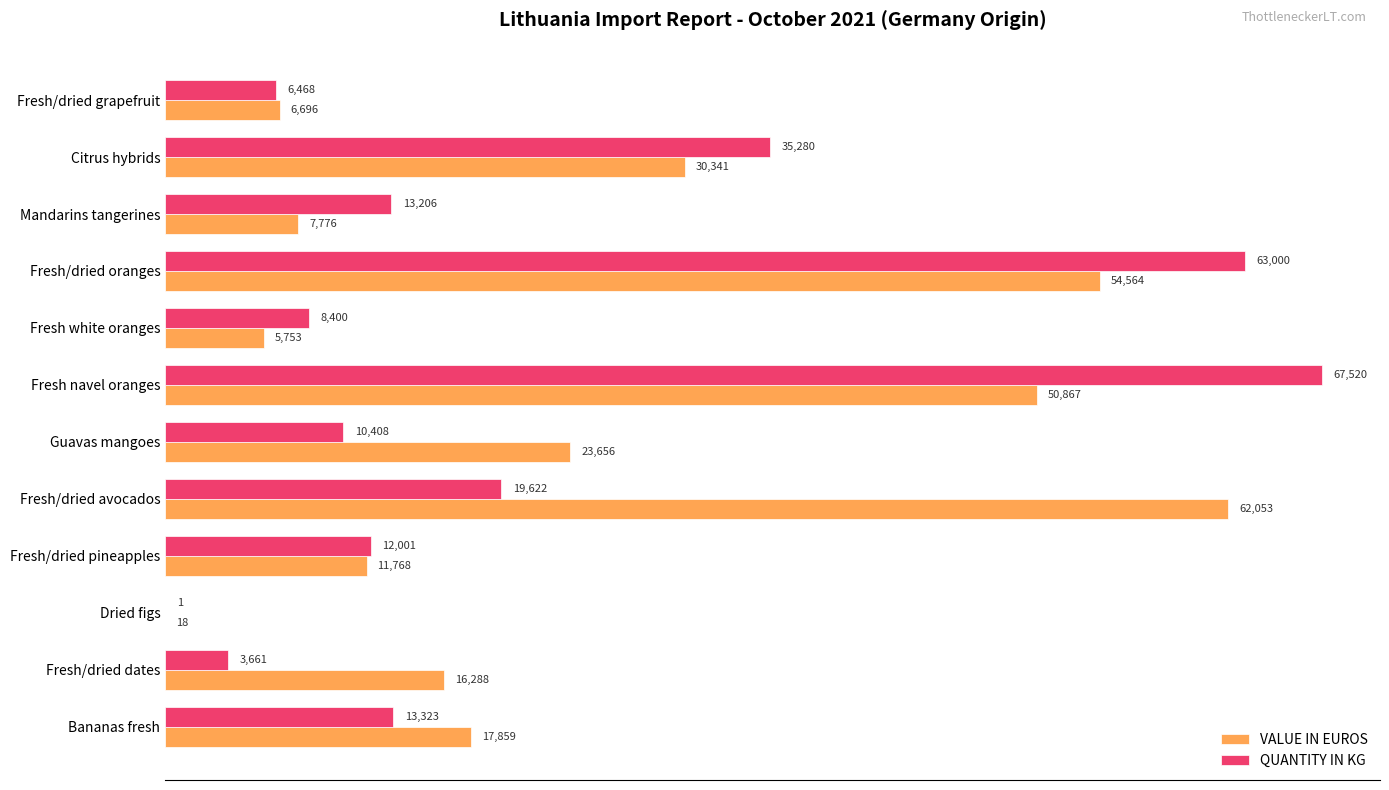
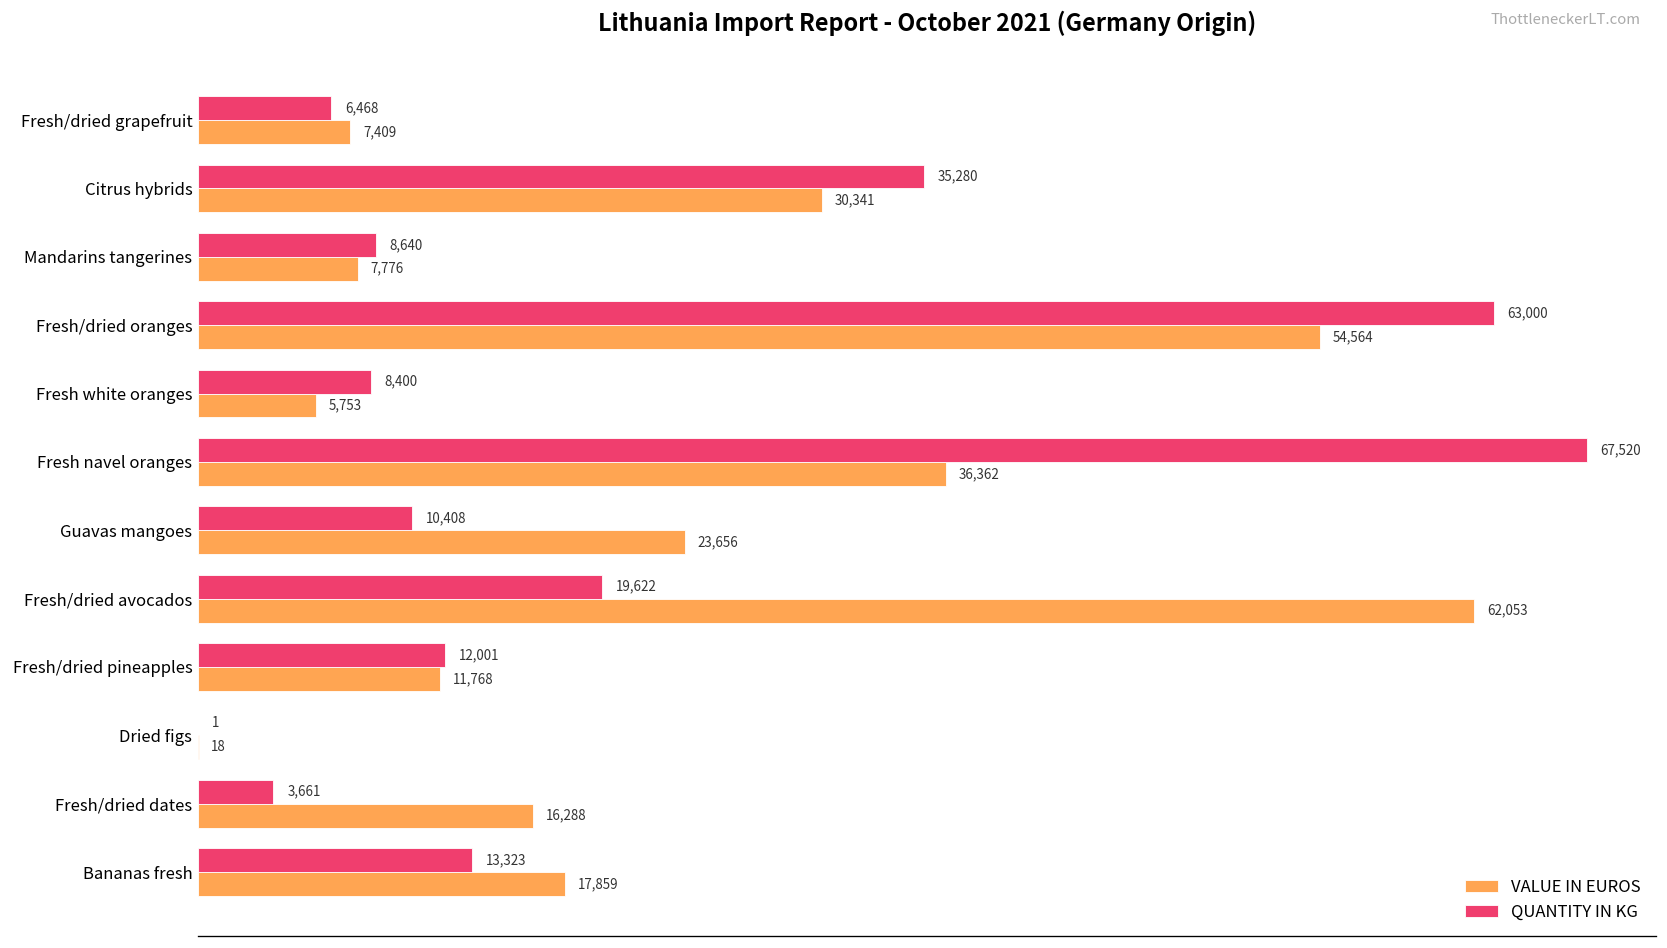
  {
    "VALUE IN EUROS": {
-     "Fresh/dried grapefruit": "6,696",
+     "Fresh/dried grapefruit": "7,409",
      "Citrus hybrids": "30,341",
      "Mandarins tangerines": "7,776",
      "Fresh/dried oranges": "54,564",
      "Fresh white oranges": "5,753",
-     "Fresh navel oranges": "50,867",
+     "Fresh navel oranges": "36,362",
      "Guavas mangoes": "23,656",
      "Fresh/dried avocados": "62,053",
      "Fresh/dried pineapples": "11,768",
      "Dried figs": "18",
      "Fresh/dried dates": "16,288",
      "Bananas fresh": "17,859"
    },
    "QUANTITY IN KG": {
      "Fresh/dried grapefruit": "6,468",
      "Citrus hybrids": "35,280",
-     "Mandarins tangerines": "13,206",
+     "Mandarins tangerines": "8,640",
      "Fresh/dried oranges": "63,000",
      "Fresh white oranges": "8,400",
      "Fresh navel oranges": "67,520",
      "Guavas mangoes": "10,408",
      "Fresh/dried avocados": "19,622",
      "Fresh/dried pineapples": "12,001",
      "Dried figs": "1",
      "Fresh/dried dates": "3,661",
      "Bananas fresh": "13,323"
    }
  }
